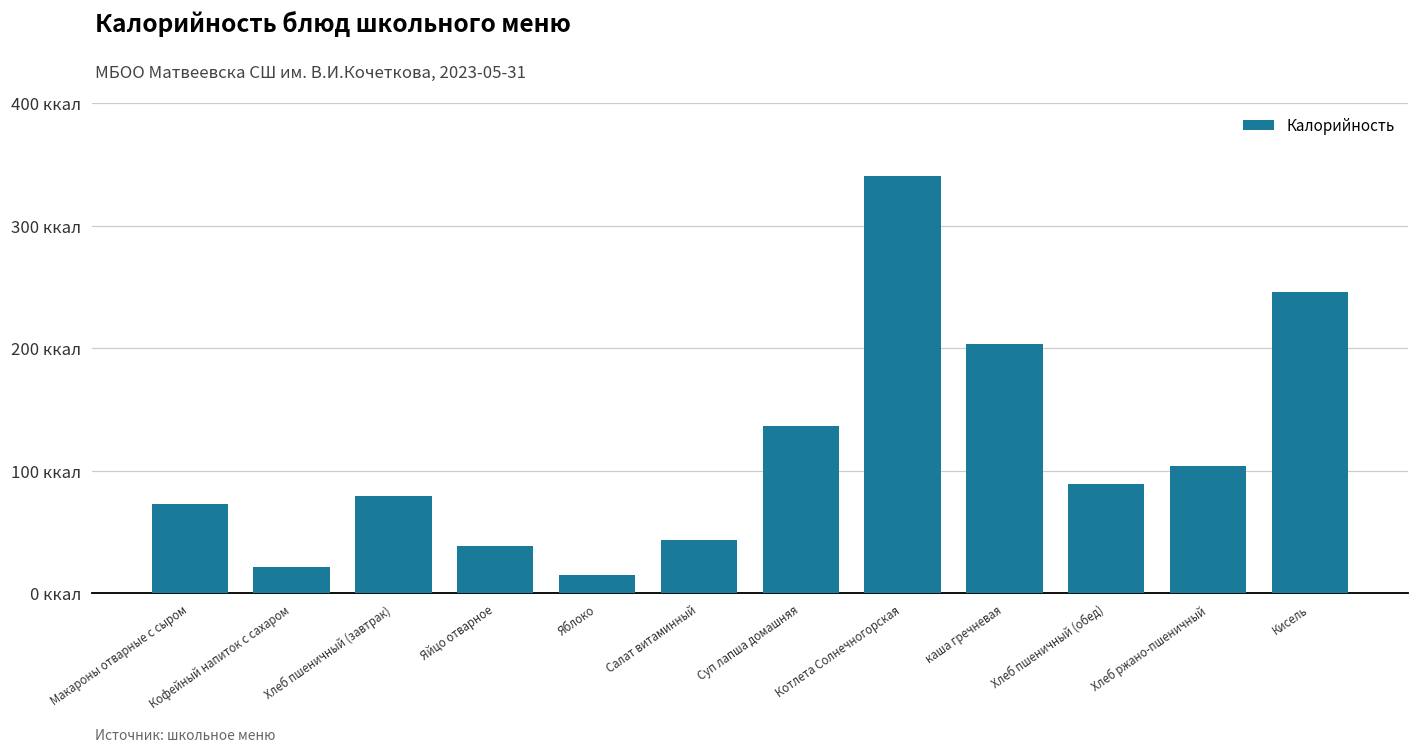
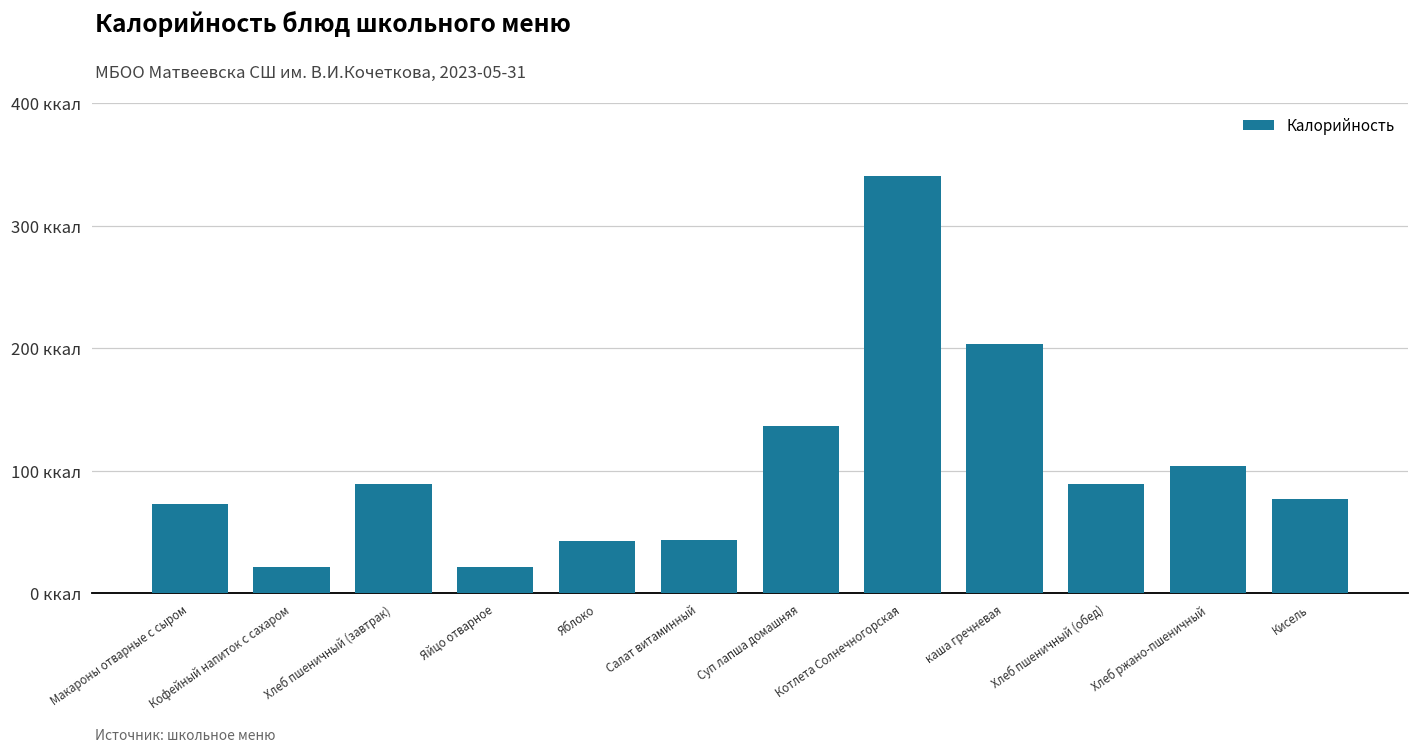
  {
    "Макароны отварные с сыром": "73 ккал",
    "Кофейный напиток с сахаром": "21 ккал",
-   "Хлеб пшеничный (завтрак)": "80 ккал",
-   "Яйцо отварное": "39 ккал",
-   "Яблоко": "15 ккал",
+   "Хлеб пшеничный (завтрак)": "89 ккал",
+   "Яйцо отварное": "21 ккал",
+   "Яблоко": "43 ккал",
    "Салат витаминный": "43 ккал",
    "Суп лапша домашняя": "136 ккал",
    "Котлета Солнечногорская": "341 ккал",
    "каша гречневая": "204 ккал",
    "Хлеб пшеничный (обед)": "89 ккал",
    "Хлеб ржано-пшеничный": "104 ккал",
-   "Кисель": "246 ккал"
+   "Кисель": "77 ккал"
  }
